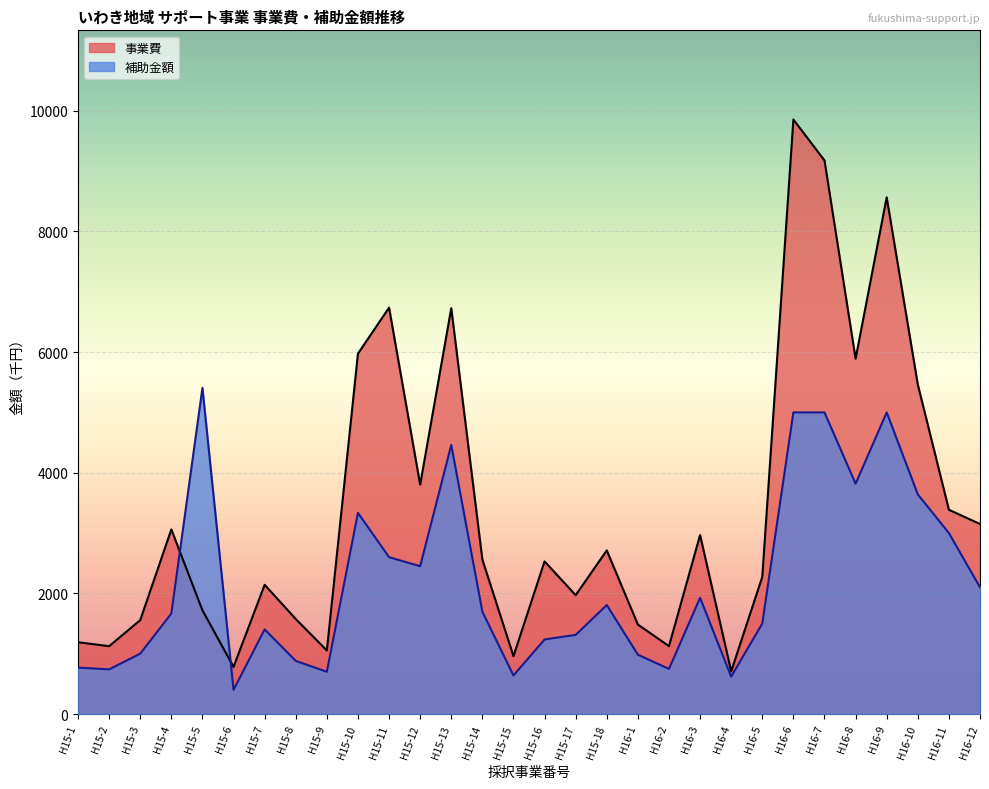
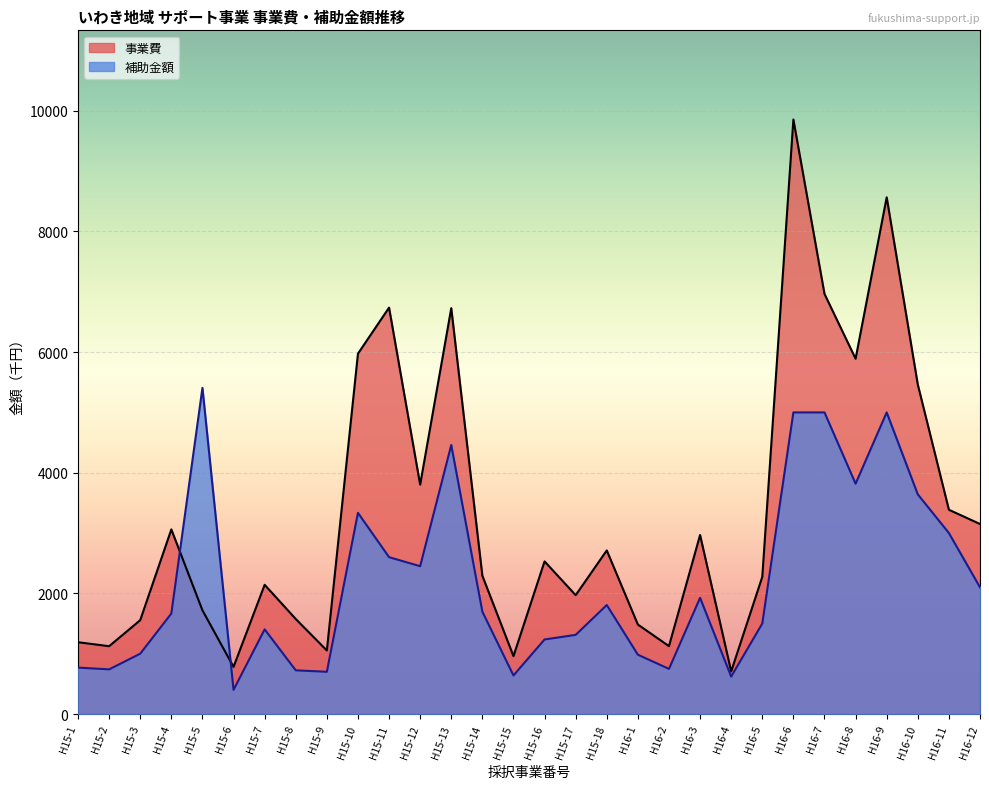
  {
    "事業費": {
      "H15-1": 1200,
      "H15-2": 1100,
      "H15-3": 1600,
      "H15-4": 3100,
      "H15-5": 1700,
      "H15-6": 800,
      "H15-7": 2100,
      "H15-8": 1600,
      "H15-9": 1100,
      "H15-10": 6000,
      "H15-11": 6700,
      "H15-12": 3800,
      "H15-13": 6700,
-     "H15-14": 2600,
+     "H15-14": 2300,
      "H15-15": 1000,
      "H15-16": 2500,
      "H15-17": 2000,
      "H15-18": 2700,
      "H16-1": 1500,
      "H16-2": 1100,
      "H16-3": 3000,
      "H16-4": 700,
      "H16-5": 2300,
      "H16-6": 9900,
-     "H16-7": 9200,
+     "H16-7": 7000,
      "H16-8": 5900,
      "H16-9": 8600,
      "H16-10": 5500,
      "H16-11": 3400,
      "H16-12": 3200
    },
    "補助金額": {
      "H15-1": 800,
      "H15-2": 700,
      "H15-3": 1000,
      "H15-4": 1700,
      "H15-5": 5400,
      "H15-6": 400,
      "H15-7": 1400,
-     "H15-8": 900,
+     "H15-8": 700,
      "H15-9": 700,
      "H15-10": 3300,
      "H15-11": 2600,
      "H15-12": 2500,
      "H15-13": 4500,
      "H15-14": 1700,
      "H15-15": 600,
      "H15-16": 1200,
      "H15-17": 1300,
      "H15-18": 1800,
      "H16-1": 1000,
      "H16-2": 700,
      "H16-3": 1900,
      "H16-4": 600,
      "H16-5": 1500,
      "H16-6": 5000,
      "H16-7": 5000,
      "H16-8": 3800,
      "H16-9": 5000,
      "H16-10": 3600,
      "H16-11": 3000,
      "H16-12": 2100
    }
  }
